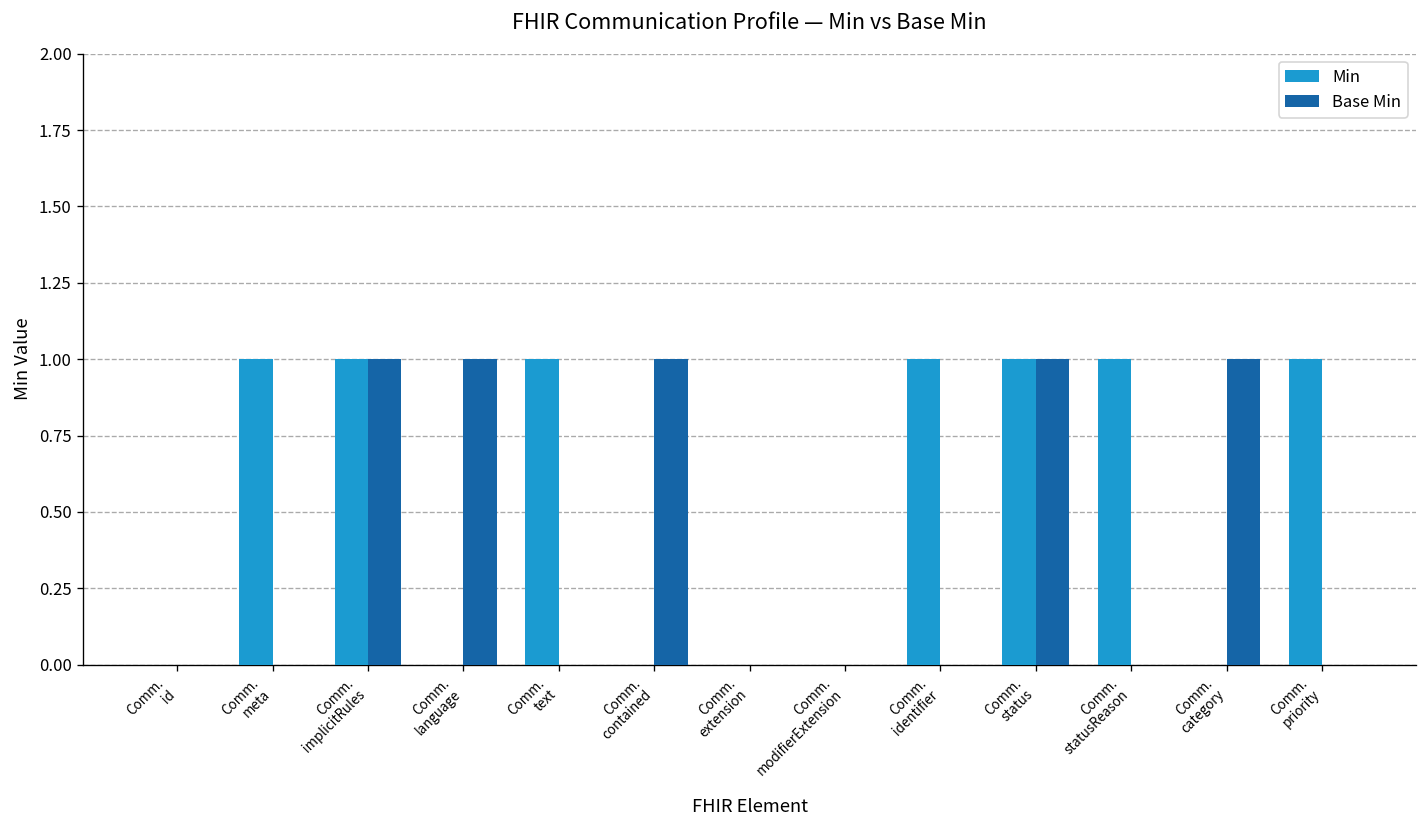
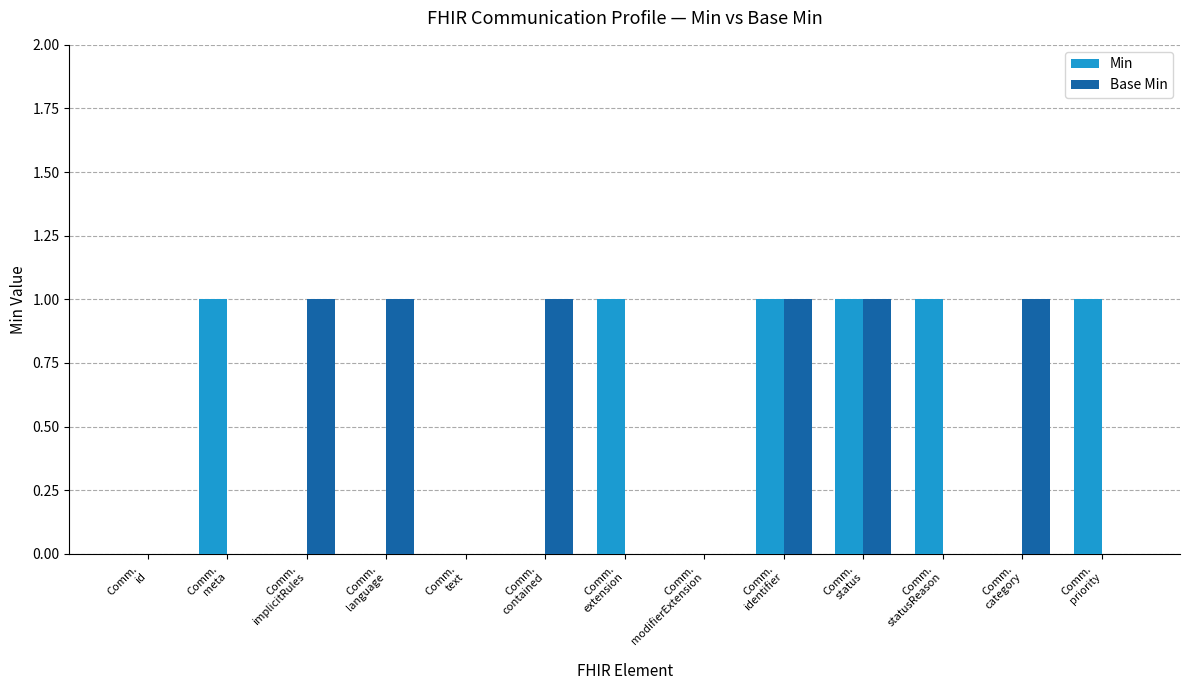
  {
    "Min": {
      "Comm. id": 0,
      "Comm. meta": 1,
-     "Comm. implicitRules": 1,
+     "Comm. implicitRules": 0,
      "Comm. language": 0,
-     "Comm. text": 1,
+     "Comm. text": 0,
      "Comm. contained": 0,
-     "Comm. extension": 0,
+     "Comm. extension": 1,
      "Comm. modifierExtension": 0,
      "Comm. identifier": 1,
      "Comm. status": 1,
      "Comm. statusReason": 1,
      "Comm. category": 0,
      "Comm. priority": 1
    },
    "Base Min": {
      "Comm. id": 0,
      "Comm. meta": 0,
      "Comm. implicitRules": 1,
      "Comm. language": 1,
      "Comm. text": 0,
      "Comm. contained": 1,
      "Comm. extension": 0,
      "Comm. modifierExtension": 0,
-     "Comm. identifier": 0,
+     "Comm. identifier": 1,
      "Comm. status": 1,
      "Comm. statusReason": 0,
      "Comm. category": 1,
      "Comm. priority": 0
    }
  }
